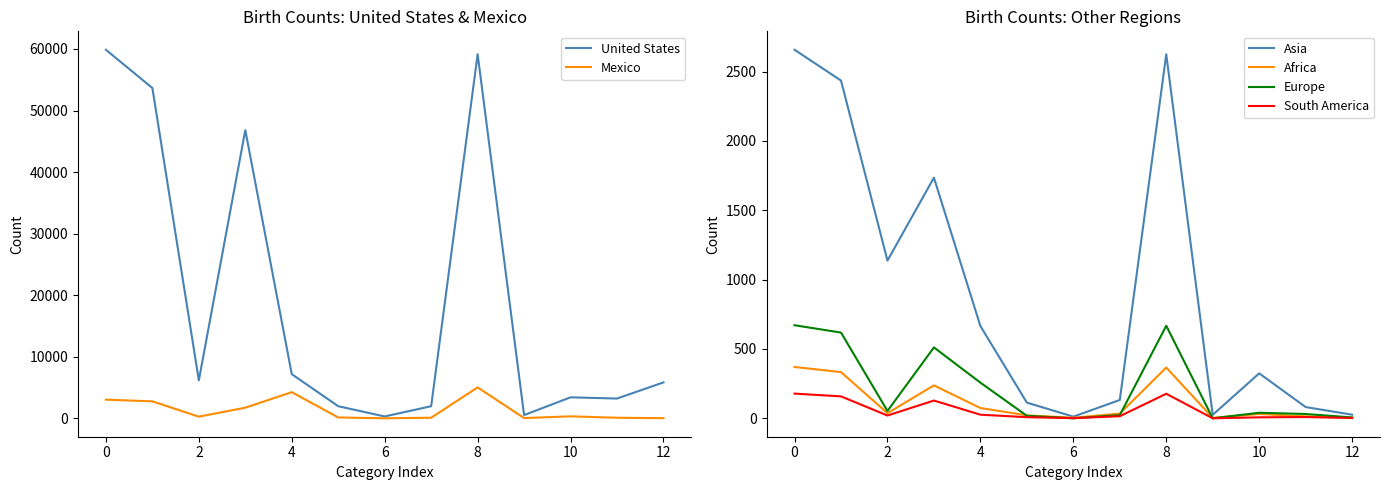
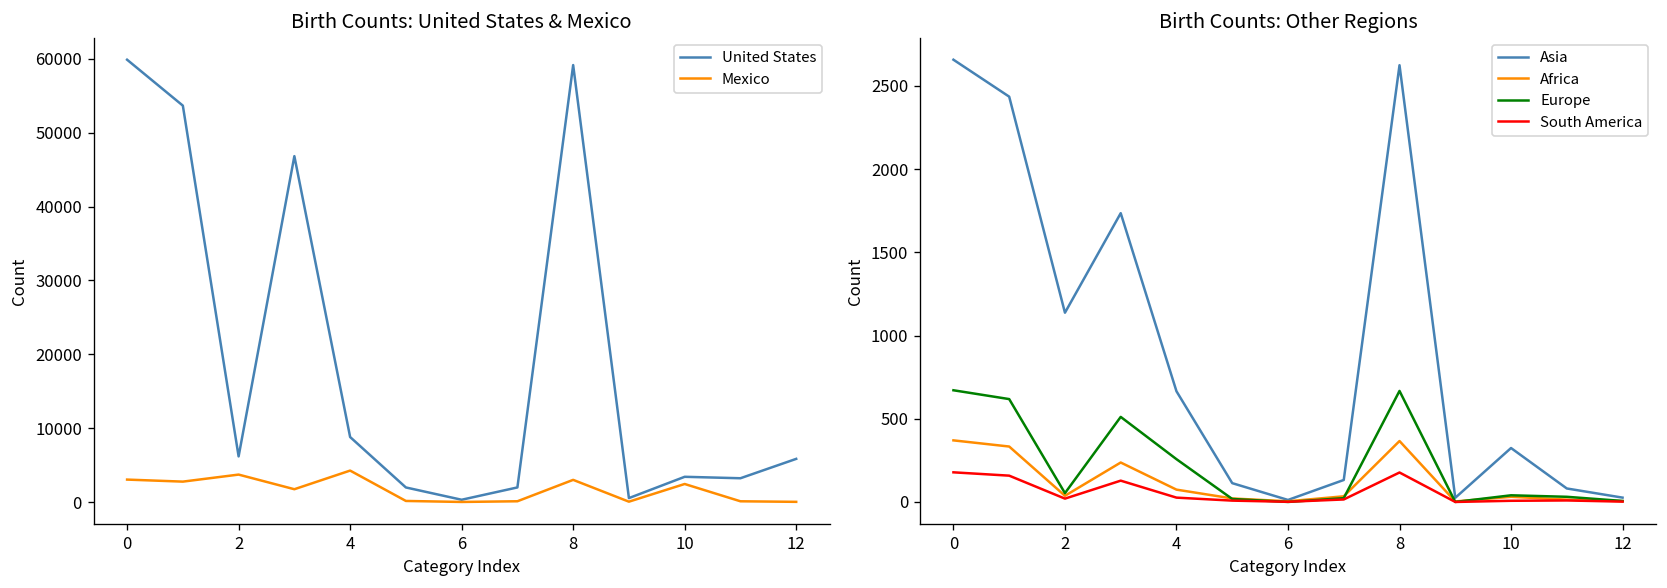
  {
    "Birth Counts: United States & Mexico": {
      "United States": {
        "0": 60000,
        "2": 6000,
-       "4": 7000,
+       "4": 9000,
        "8": 59000,
        "10": 3000,
        "12": 6000
      },
      "Mexico": {
        "0": 3000,
-       "2": 0,
+       "2": 4000,
        "4": 4000,
-       "8": 5000,
-       "10": 0,
+       "8": 3000,
+       "10": 2000,
        "12": 0
      }
    },
    "Birth Counts: Other Regions": {
      "Asia": {
        "0": 2660,
        "2": 1140,
        "4": 670,
        "8": 2620,
        "10": 320,
        "12": 30
      },
      "Africa": {
        "0": 370,
        "4": 70,
        "8": 370
      },
      "Europe": {
        "0": 670,
        "4": 260,
        "8": 670
      },
      "South America": {
        "0": 180,
        "4": 30,
        "8": 180,
        "10": 10
      }
    }
  }
